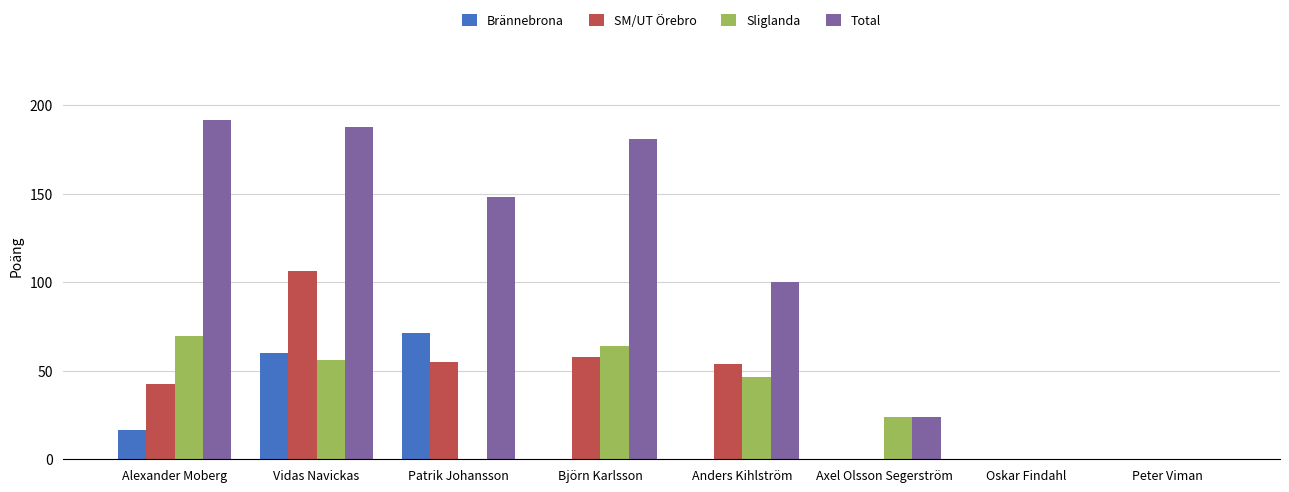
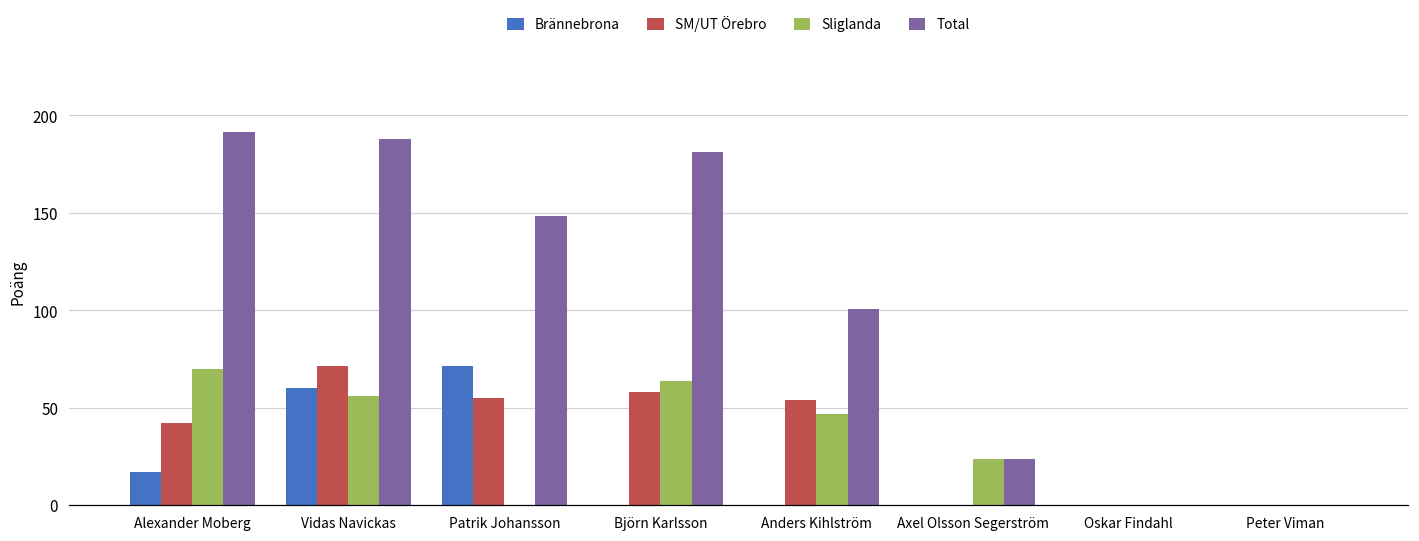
  {
    "Brännebrona": {
      "Alexander Moberg": 17,
      "Vidas Navickas": 60,
      "Patrik Johansson": 72,
      "Björn Karlsson": 0,
      "Anders Kihlström": 0,
      "Axel Olsson Segerström": 0,
      "Oskar Findahl": 0,
      "Peter Viman": 0
    },
    "SM/UT Örebro": {
      "Alexander Moberg": 42,
-     "Vidas Navickas": 106,
+     "Vidas Navickas": 72,
      "Patrik Johansson": 55,
      "Björn Karlsson": 58,
      "Anders Kihlström": 54,
      "Axel Olsson Segerström": 0,
      "Oskar Findahl": 0,
      "Peter Viman": 0
    },
    "Sliglanda": {
      "Alexander Moberg": 70,
      "Vidas Navickas": 56,
      "Patrik Johansson": 0,
      "Björn Karlsson": 64,
      "Anders Kihlström": 47,
      "Axel Olsson Segerström": 24,
      "Oskar Findahl": 0,
      "Peter Viman": 0
    },
    "Total": {
      "Alexander Moberg": 192,
      "Vidas Navickas": 188,
      "Patrik Johansson": 148,
      "Björn Karlsson": 181,
      "Anders Kihlström": 100,
      "Axel Olsson Segerström": 24,
      "Oskar Findahl": 0,
      "Peter Viman": 0
    }
  }
